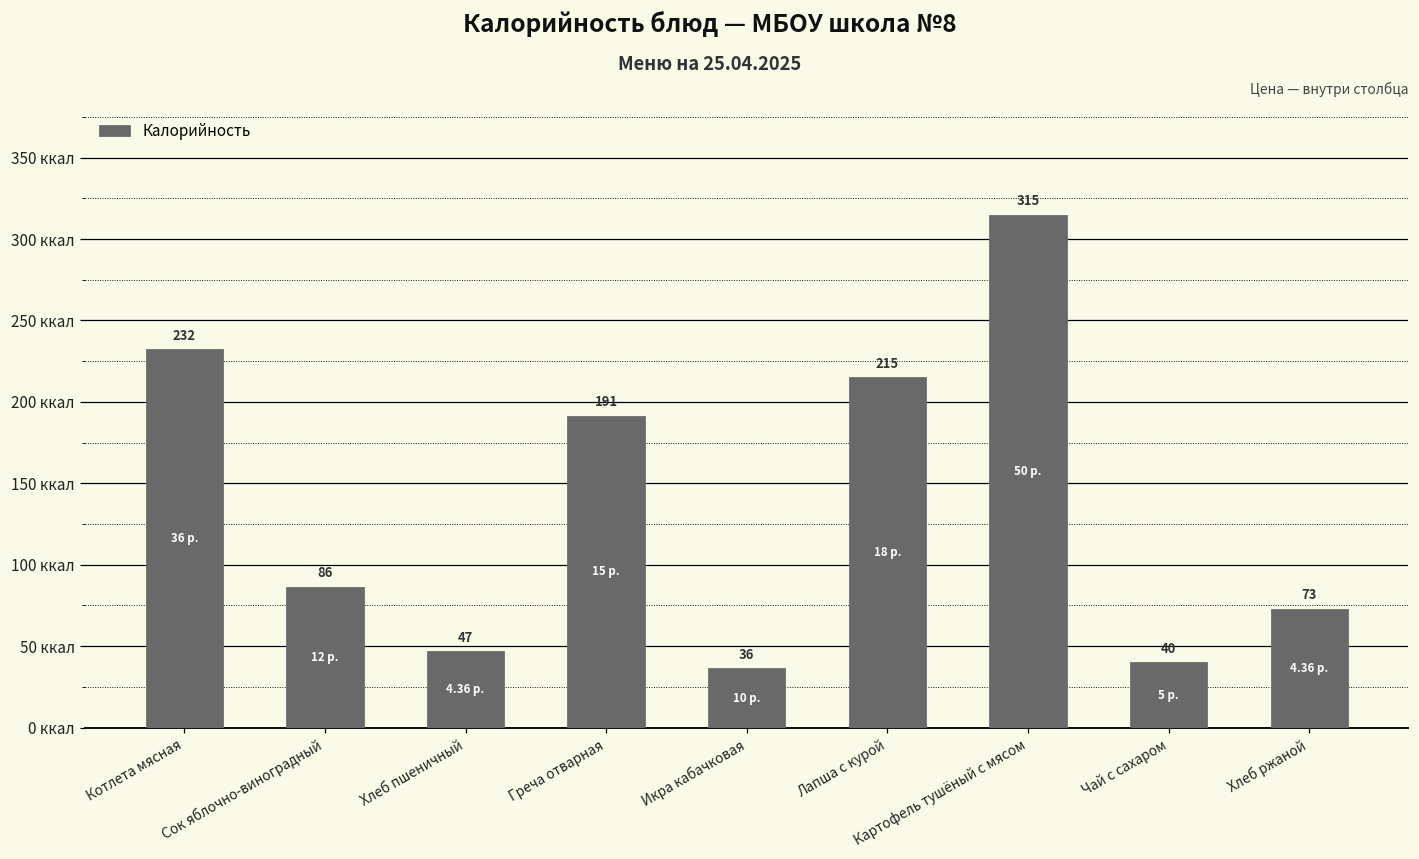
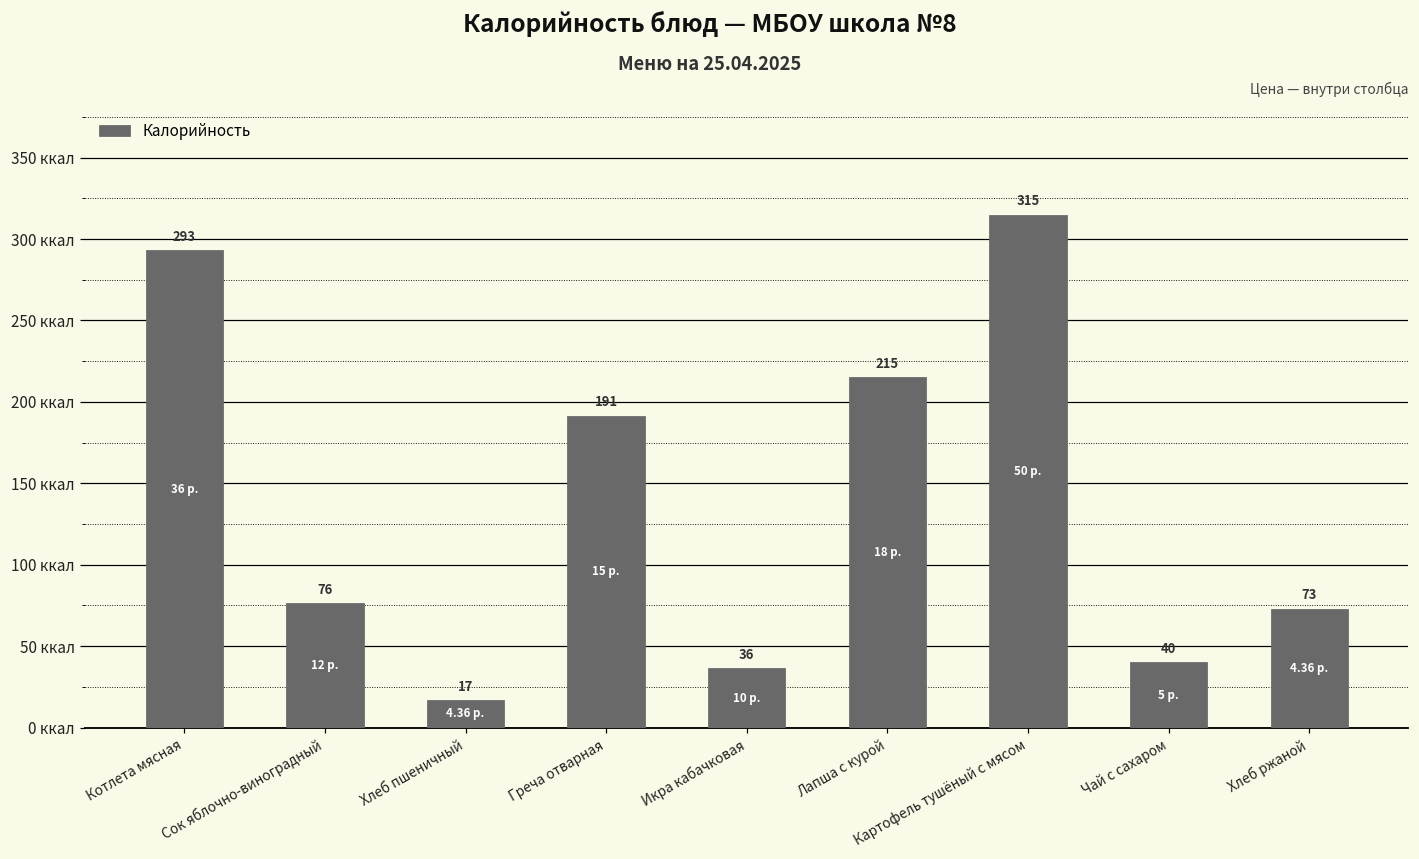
  {
-   "Котлета мясная": 232,
-   "Сок яблочно-виноградный": 86,
-   "Хлеб пшеничный": 47,
+   "Котлета мясная": 293,
+   "Сок яблочно-виноградный": 76,
+   "Хлеб пшеничный": 17,
    "Греча отварная": 191,
    "Икра кабачковая": 36,
    "Лапша с курой": 215,
    "Картофель тушёный с мясом": 315,
    "Чай с сахаром": 40,
    "Хлеб ржаной": 73
  }
